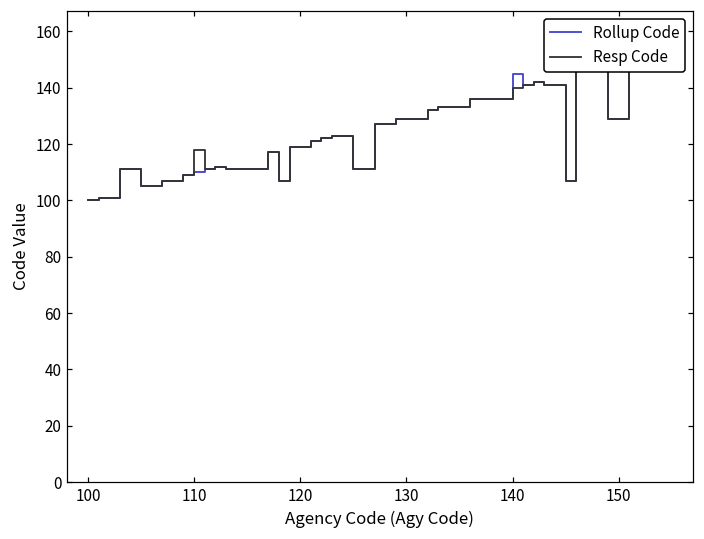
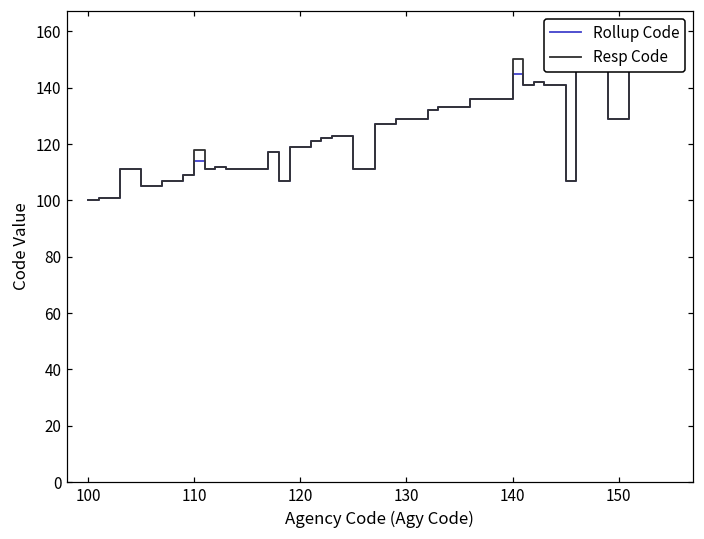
  {
    "Rollup Code": {
-     "110": 110,
+     "110": 114,
      "140": 145
    },
    "Resp Code": {
      "110": 118,
-     "140": 140
+     "140": 150
    }
  }
